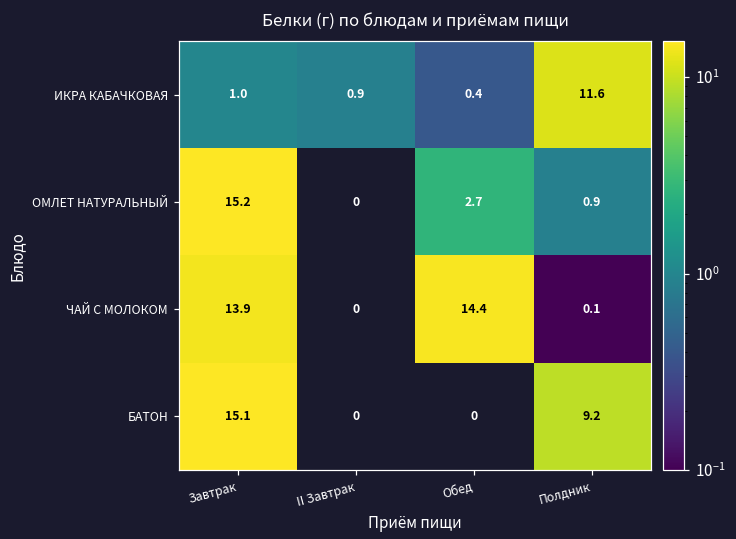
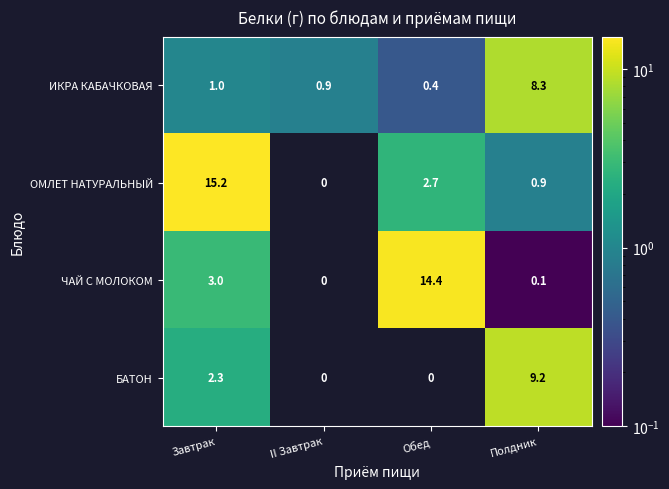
  {
    "ИКРА КАБАЧКОВАЯ": {
      "Завтрак": 1.0,
      "II Завтрак": 0.9,
      "Обед": 0.4,
-     "Полдник": 11.6
+     "Полдник": 8.3
    },
    "ОМЛЕТ НАТУРАЛЬНЫЙ": {
      "Завтрак": 15.2,
      "Обед": 2.7,
      "Полдник": 0.9
    },
    "ЧАЙ С МОЛОКОМ": {
-     "Завтрак": 13.9,
+     "Завтрак": 3.0,
      "Обед": 14.4,
      "Полдник": 0.1
    },
    "БАТОН": {
-     "Завтрак": 15.1,
+     "Завтрак": 2.3,
      "Полдник": 9.2
    }
  }
